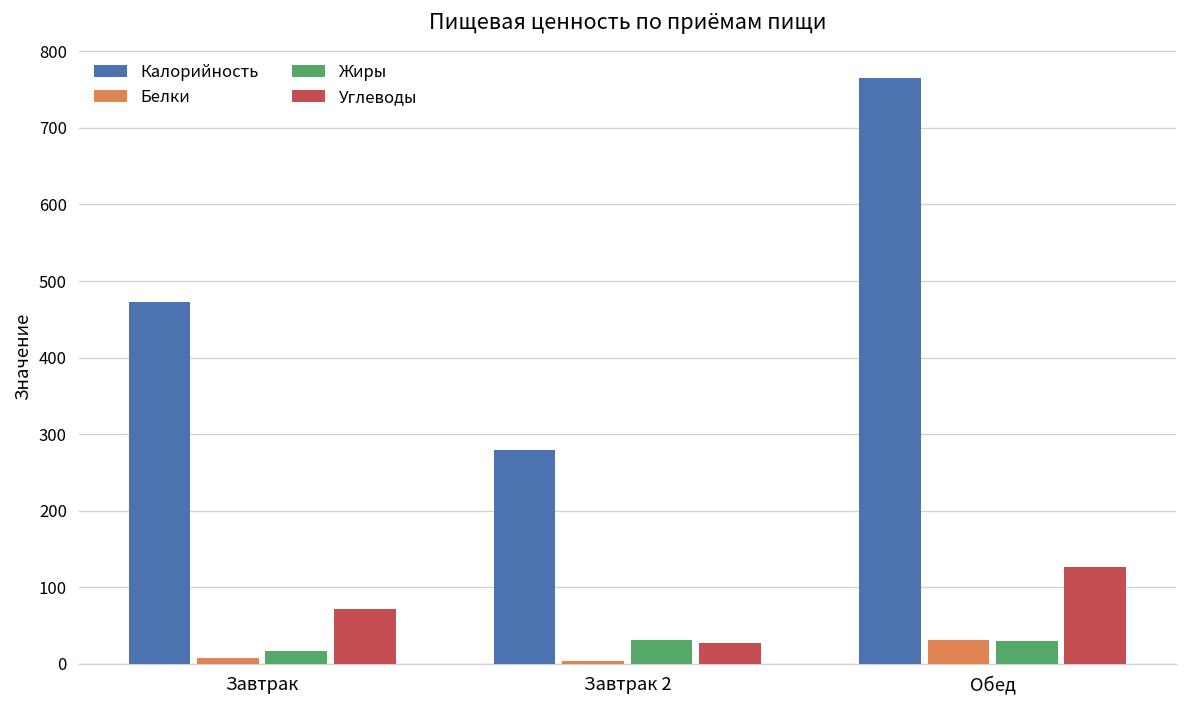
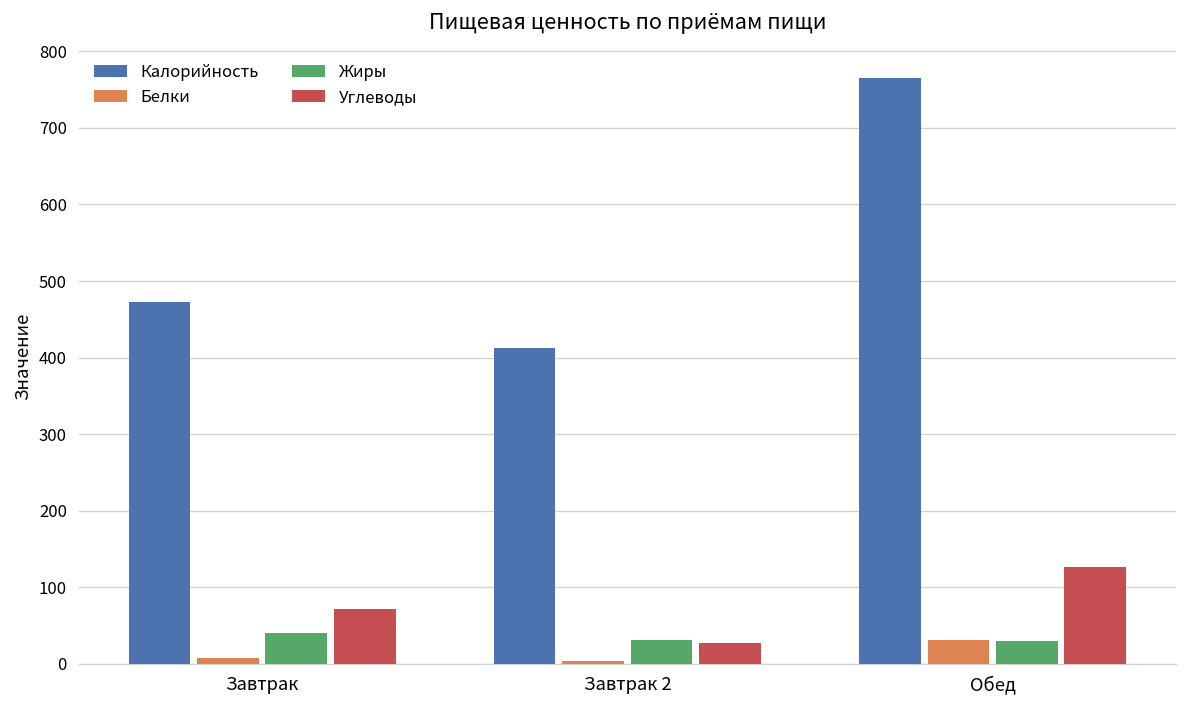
  {
    "Калорийность": {
      "Завтрак": 470,
-     "Завтрак 2": 280,
+     "Завтрак 2": 410,
      "Обед": 770
    },
    "Жиры": {
-     "Завтрак": 20,
+     "Завтрак": 40,
      "Завтрак 2": 30,
      "Обед": 30
    }
  }
